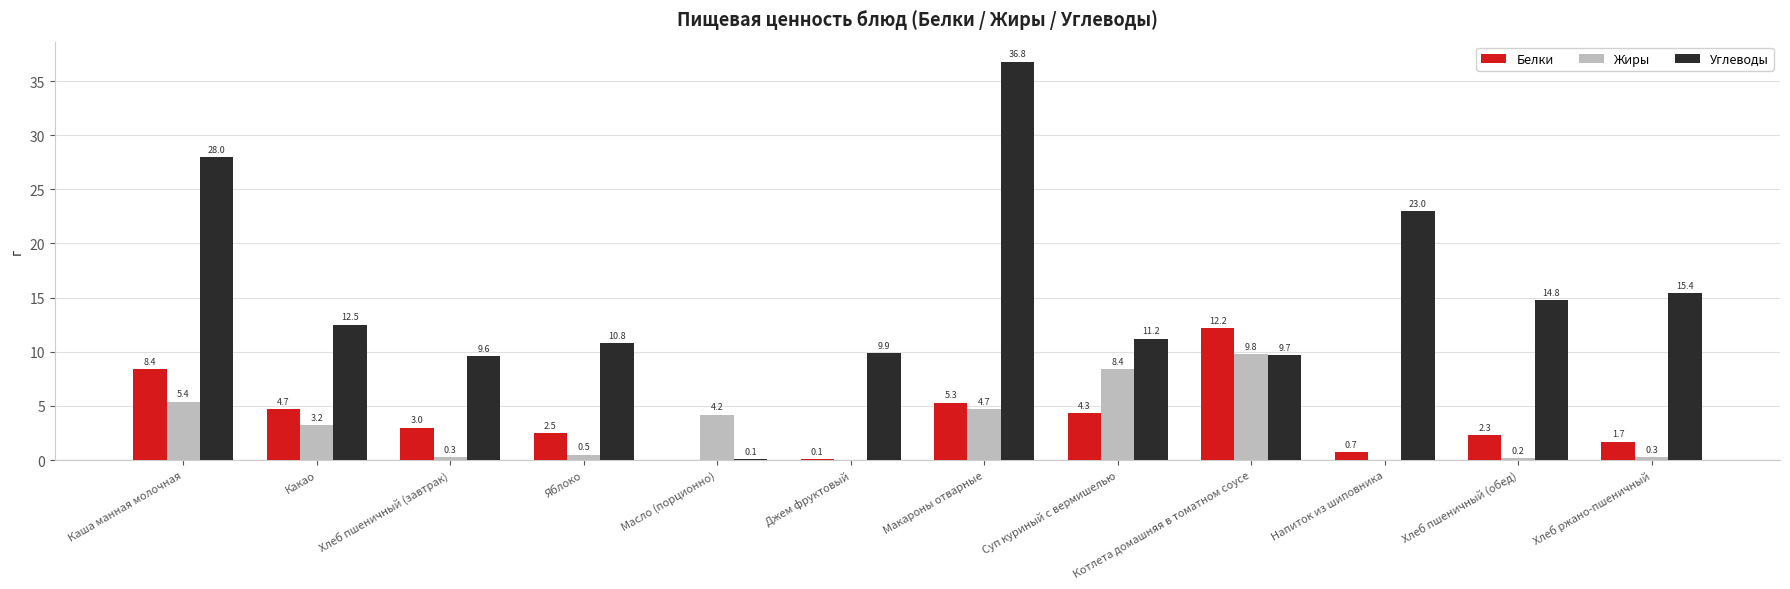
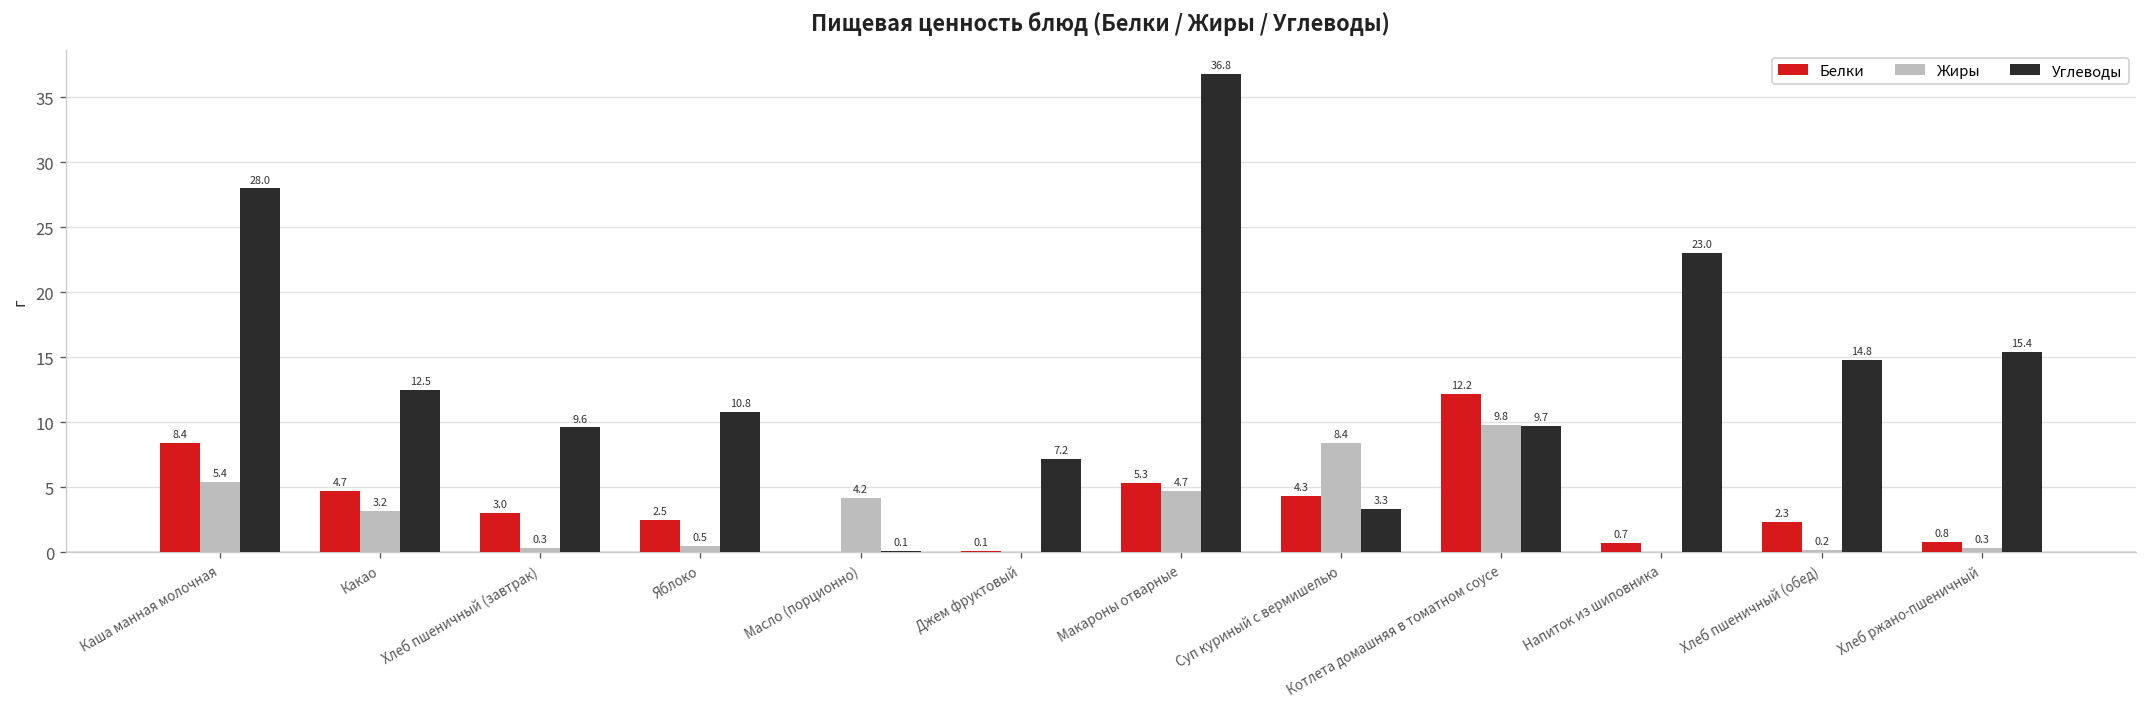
  {
    "Белки": {
      "Каша манная молочная": 8.4,
      "Какао": 4.7,
      "Хлеб пшеничный (завтрак)": 3.0,
      "Яблоко": 2.5,
      "Джем фруктовый": 0.1,
      "Макароны отварные": 5.3,
      "Суп куриный с вермишелью": 4.3,
      "Котлета домашняя в томатном соусе": 12.2,
      "Напиток из шиповника": 0.7,
      "Хлеб пшеничный (обед)": 2.3,
-     "Хлеб ржано-пшеничный": 1.7
+     "Хлеб ржано-пшеничный": 0.8
    },
    "Жиры": {
      "Каша манная молочная": 5.4,
      "Какао": 3.2,
      "Хлеб пшеничный (завтрак)": 0.3,
      "Яблоко": 0.5,
      "Масло (порционно)": 4.2,
      "Макароны отварные": 4.7,
      "Суп куриный с вермишелью": 8.4,
      "Котлета домашняя в томатном соусе": 9.8,
      "Хлеб пшеничный (обед)": 0.2,
      "Хлеб ржано-пшеничный": 0.3
    },
    "Углеводы": {
      "Каша манная молочная": 28.0,
      "Какао": 12.5,
      "Хлеб пшеничный (завтрак)": 9.6,
      "Яблоко": 10.8,
      "Масло (порционно)": 0.1,
-     "Джем фруктовый": 9.9,
+     "Джем фруктовый": 7.2,
      "Макароны отварные": 36.8,
-     "Суп куриный с вермишелью": 11.2,
+     "Суп куриный с вермишелью": 3.3,
      "Котлета домашняя в томатном соусе": 9.7,
      "Напиток из шиповника": 23.0,
      "Хлеб пшеничный (обед)": 14.8,
      "Хлеб ржано-пшеничный": 15.4
    }
  }
